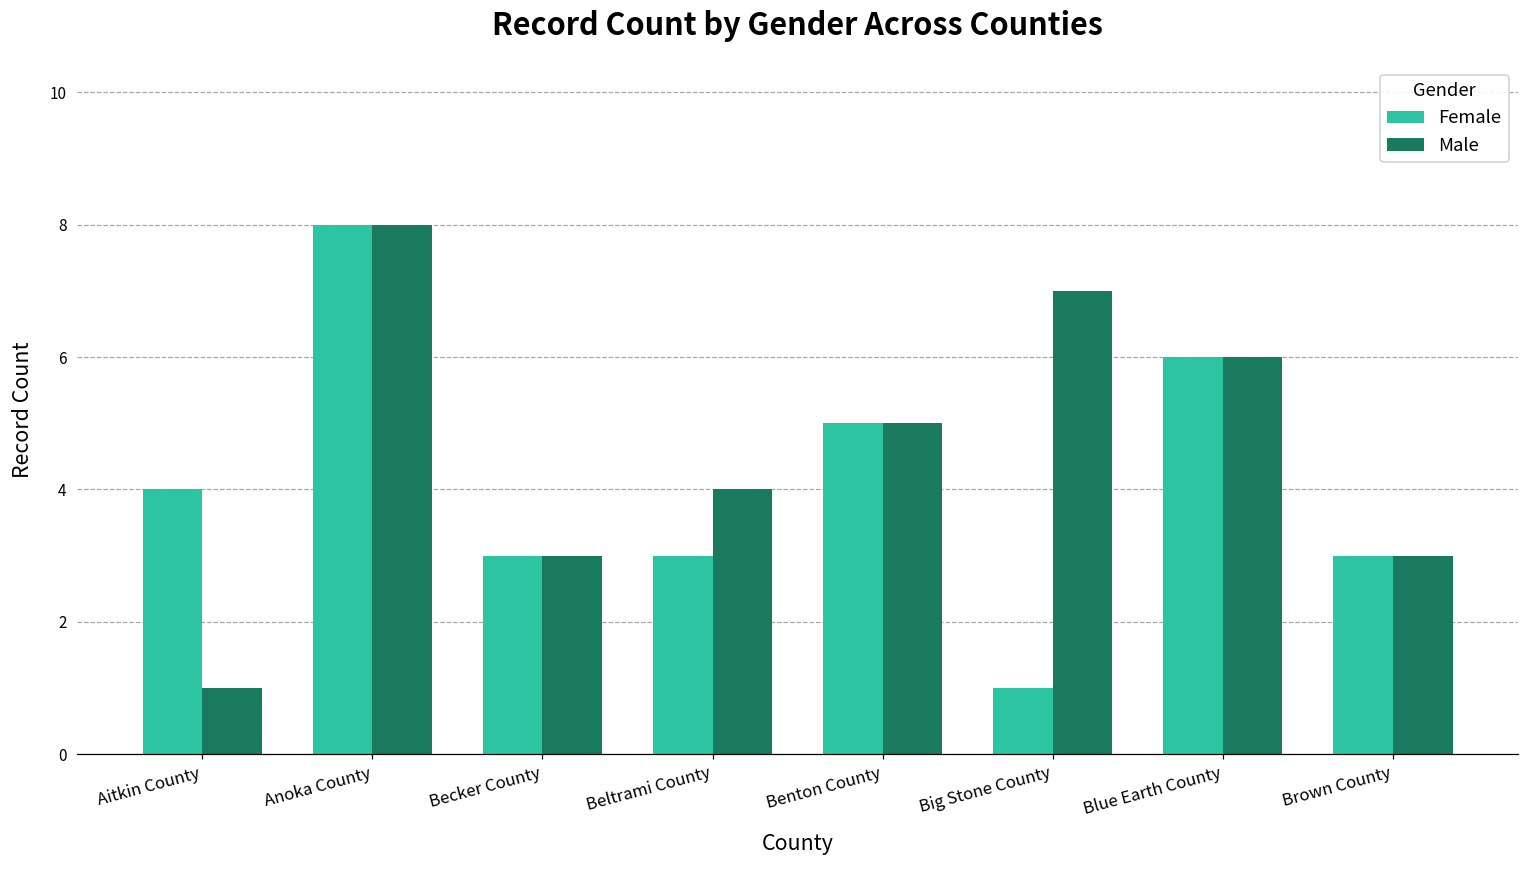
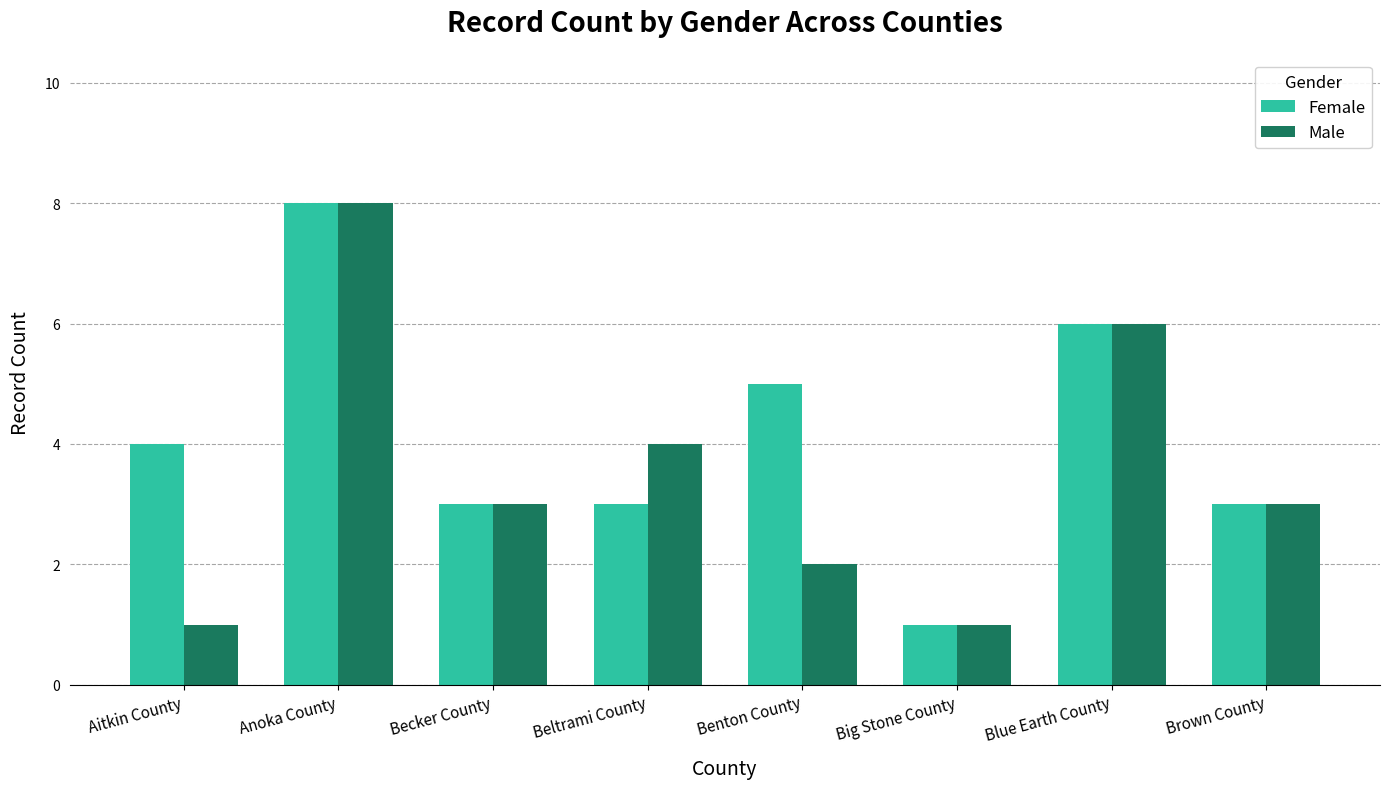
  {
    "Female": {
      "Aitkin County": 4,
      "Anoka County": 8,
      "Becker County": 3,
      "Beltrami County": 3,
      "Benton County": 5,
      "Big Stone County": 1,
      "Blue Earth County": 6,
      "Brown County": 3
    },
    "Male": {
      "Aitkin County": 1,
      "Anoka County": 8,
      "Becker County": 3,
      "Beltrami County": 4,
-     "Benton County": 5,
-     "Big Stone County": 7,
+     "Benton County": 2,
+     "Big Stone County": 1,
      "Blue Earth County": 6,
      "Brown County": 3
    }
  }
